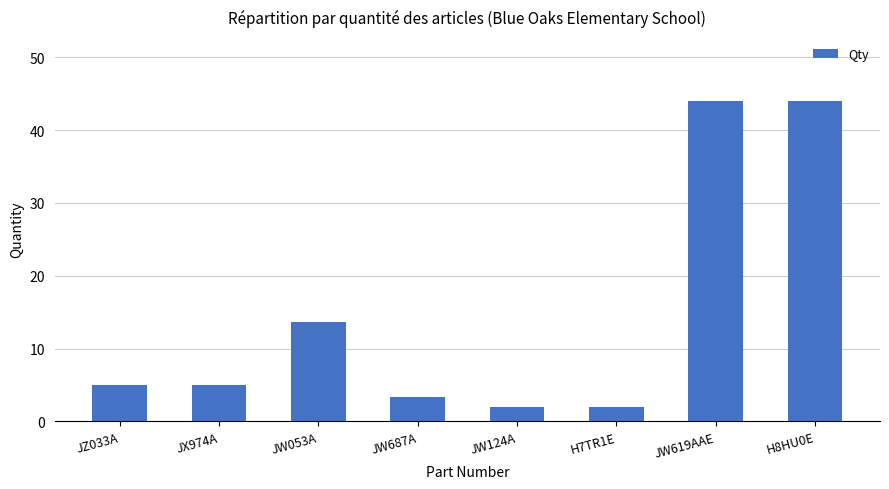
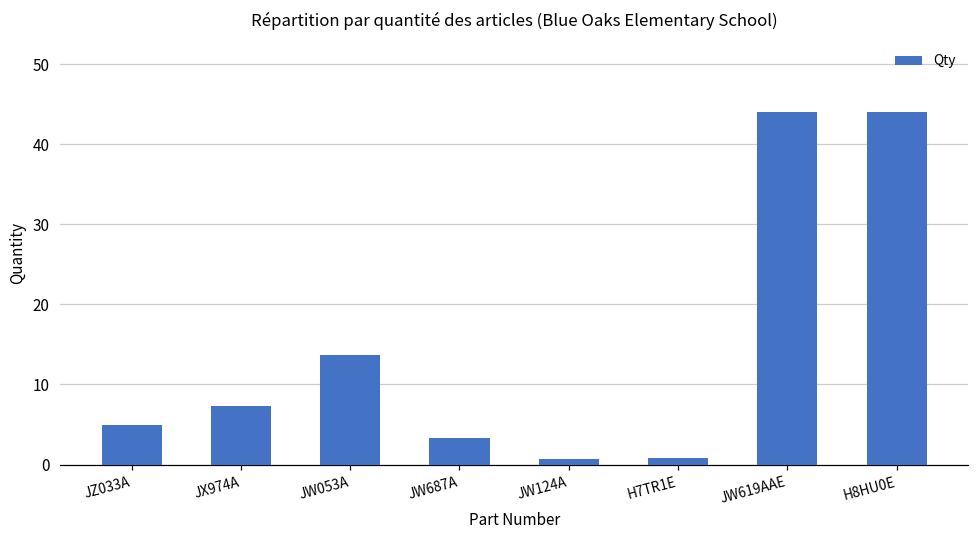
  {
    "JZ033A": 5,
-   "JX974A": 5,
+   "JX974A": 7,
    "JW053A": 14,
    "JW687A": 3,
-   "JW124A": 2,
-   "H7TR1E": 2,
+   "JW124A": 1,
+   "H7TR1E": 1,
    "JW619AAE": 44,
    "H8HU0E": 44
  }
